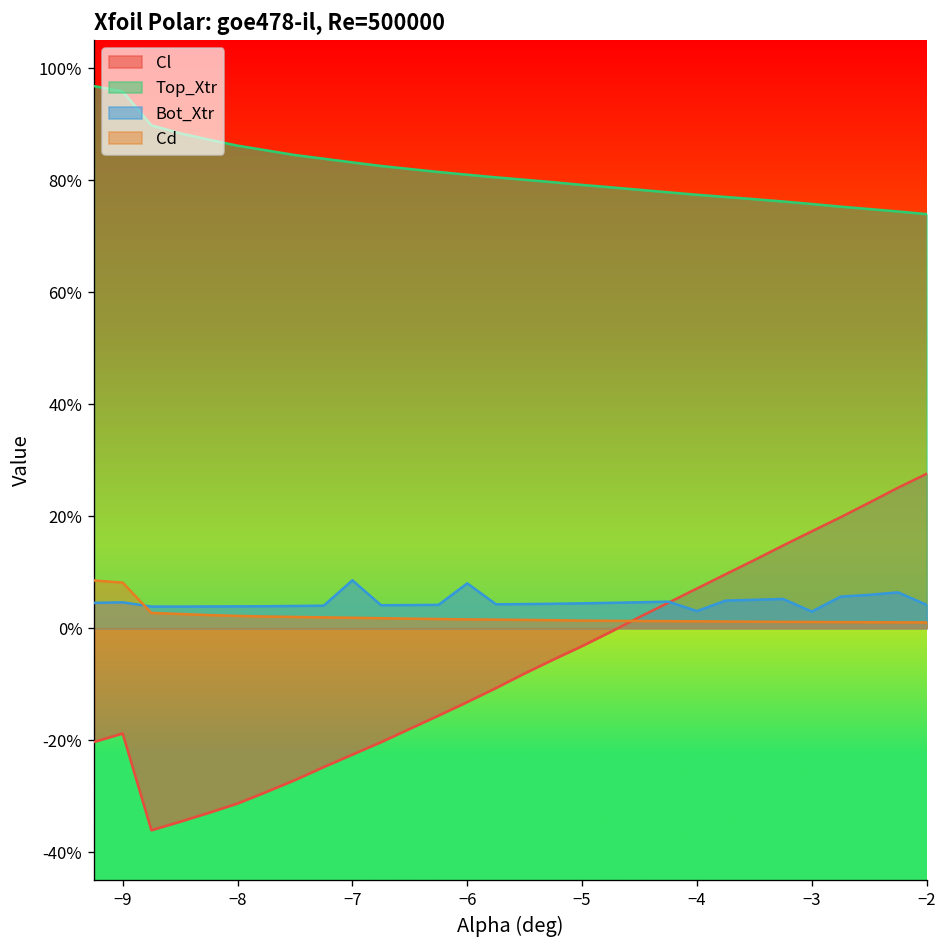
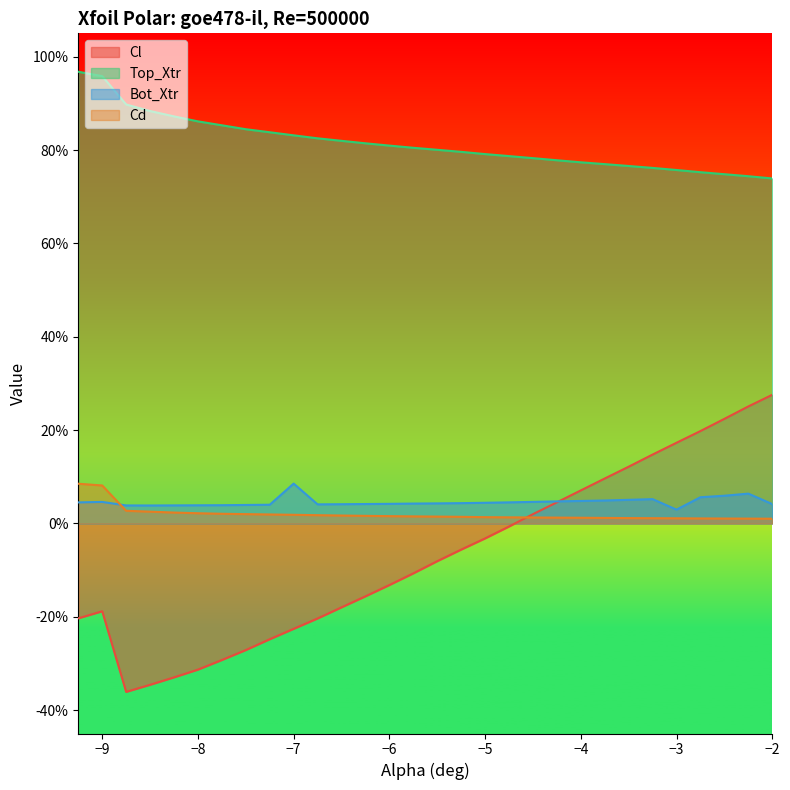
  {
    "Top_Xtr": {
      "−8": "86%",
      "−7": "83%",
      "−6": "81%",
      "−5": "79%",
      "−4": "77%",
      "−3": "76%",
      "−2": "74%"
    },
    "Bot_Xtr": {
      "−9": "5%",
      "−8": "4%",
      "−7": "9%",
-     "−6": "8%",
+     "−6": "4%",
      "−5": "4%",
-     "−4": "3%",
+     "−4": "5%",
      "−3": "3%",
      "−2": "4%"
    }
  }
